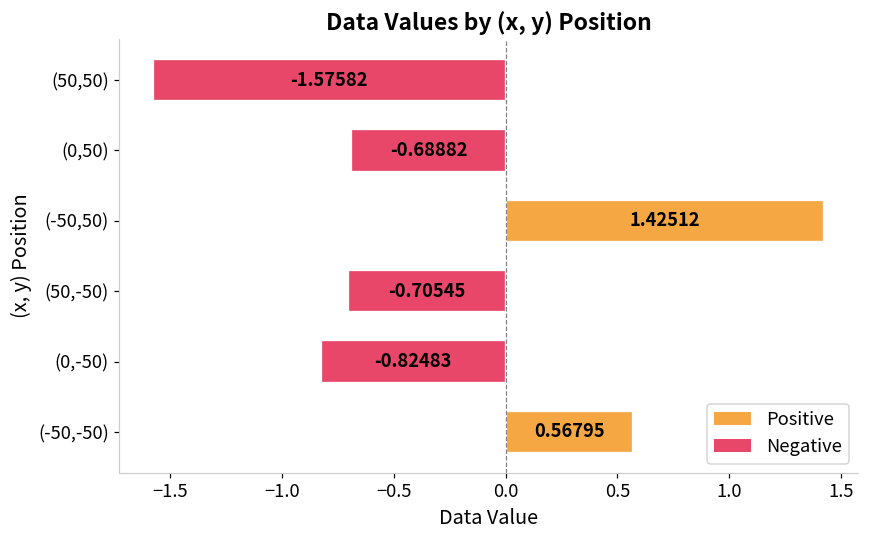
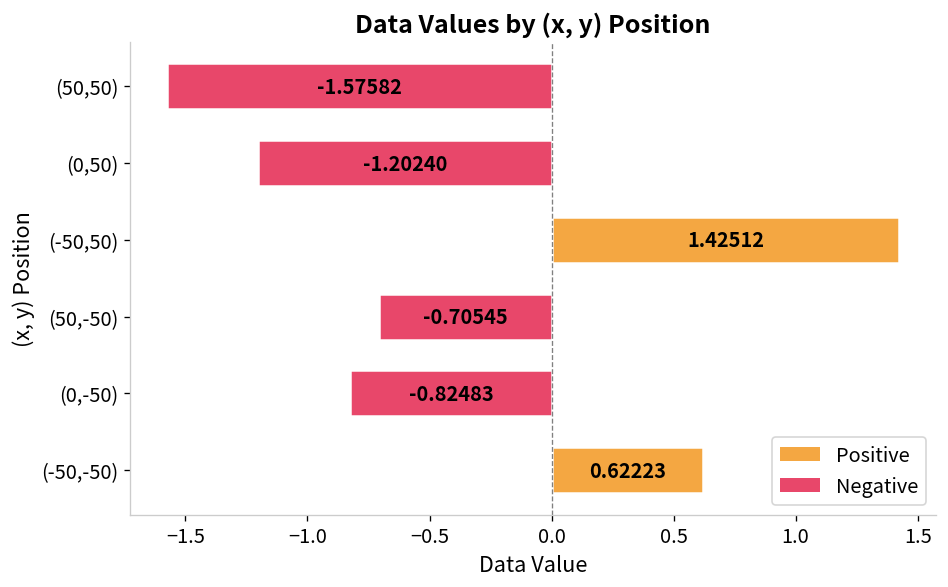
  {
    "(50,50)": -1.57582,
-   "(0,50)": -0.68882,
+   "(0,50)": -1.20240,
    "(-50,50)": 1.42512,
    "(50,-50)": -0.70545,
    "(0,-50)": -0.82483,
-   "(-50,-50)": 0.56795
+   "(-50,-50)": 0.62223
  }
